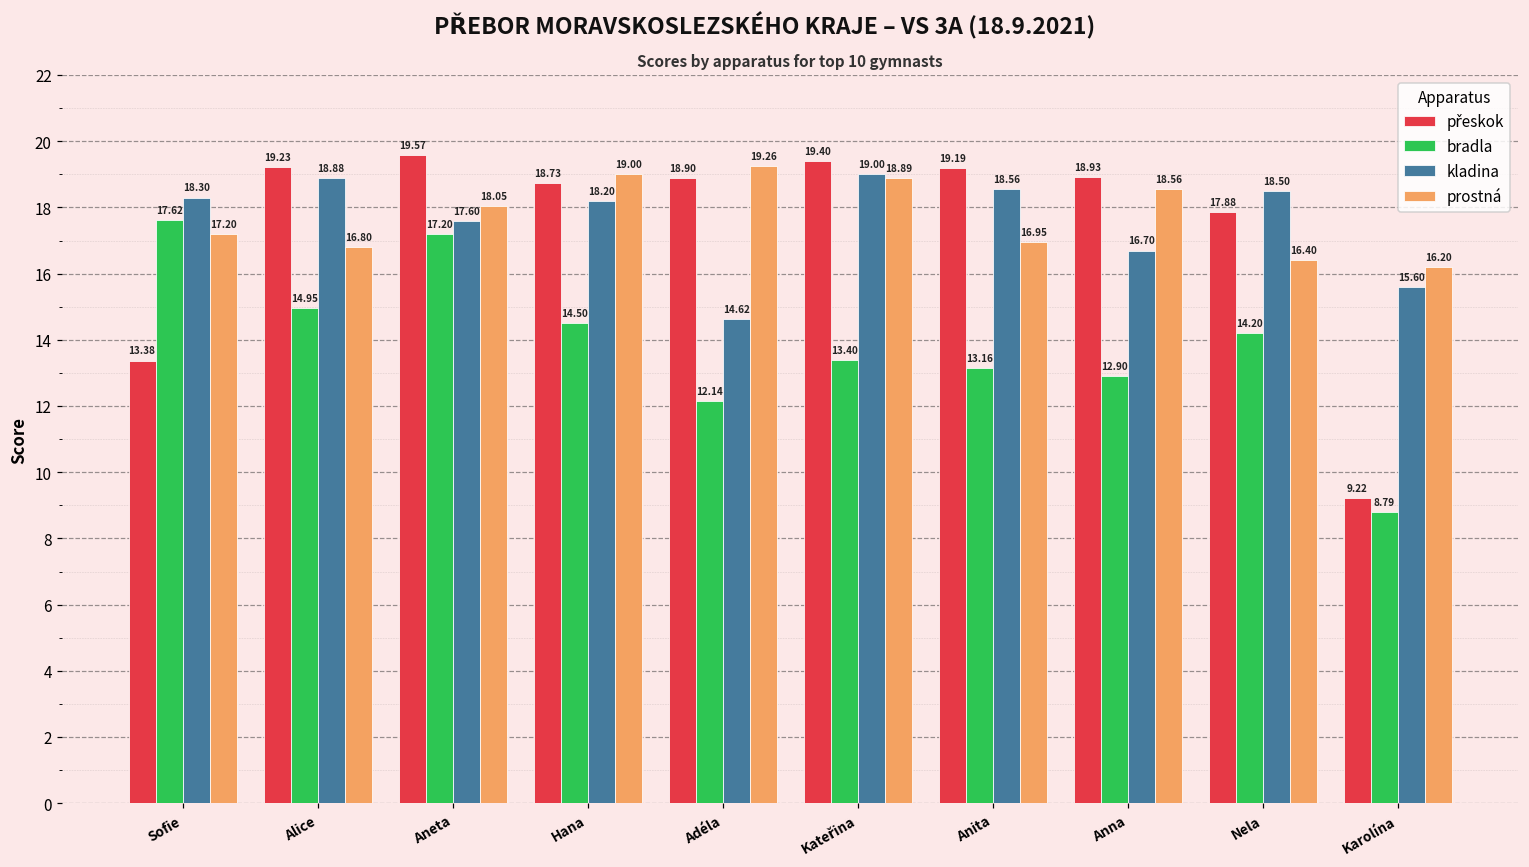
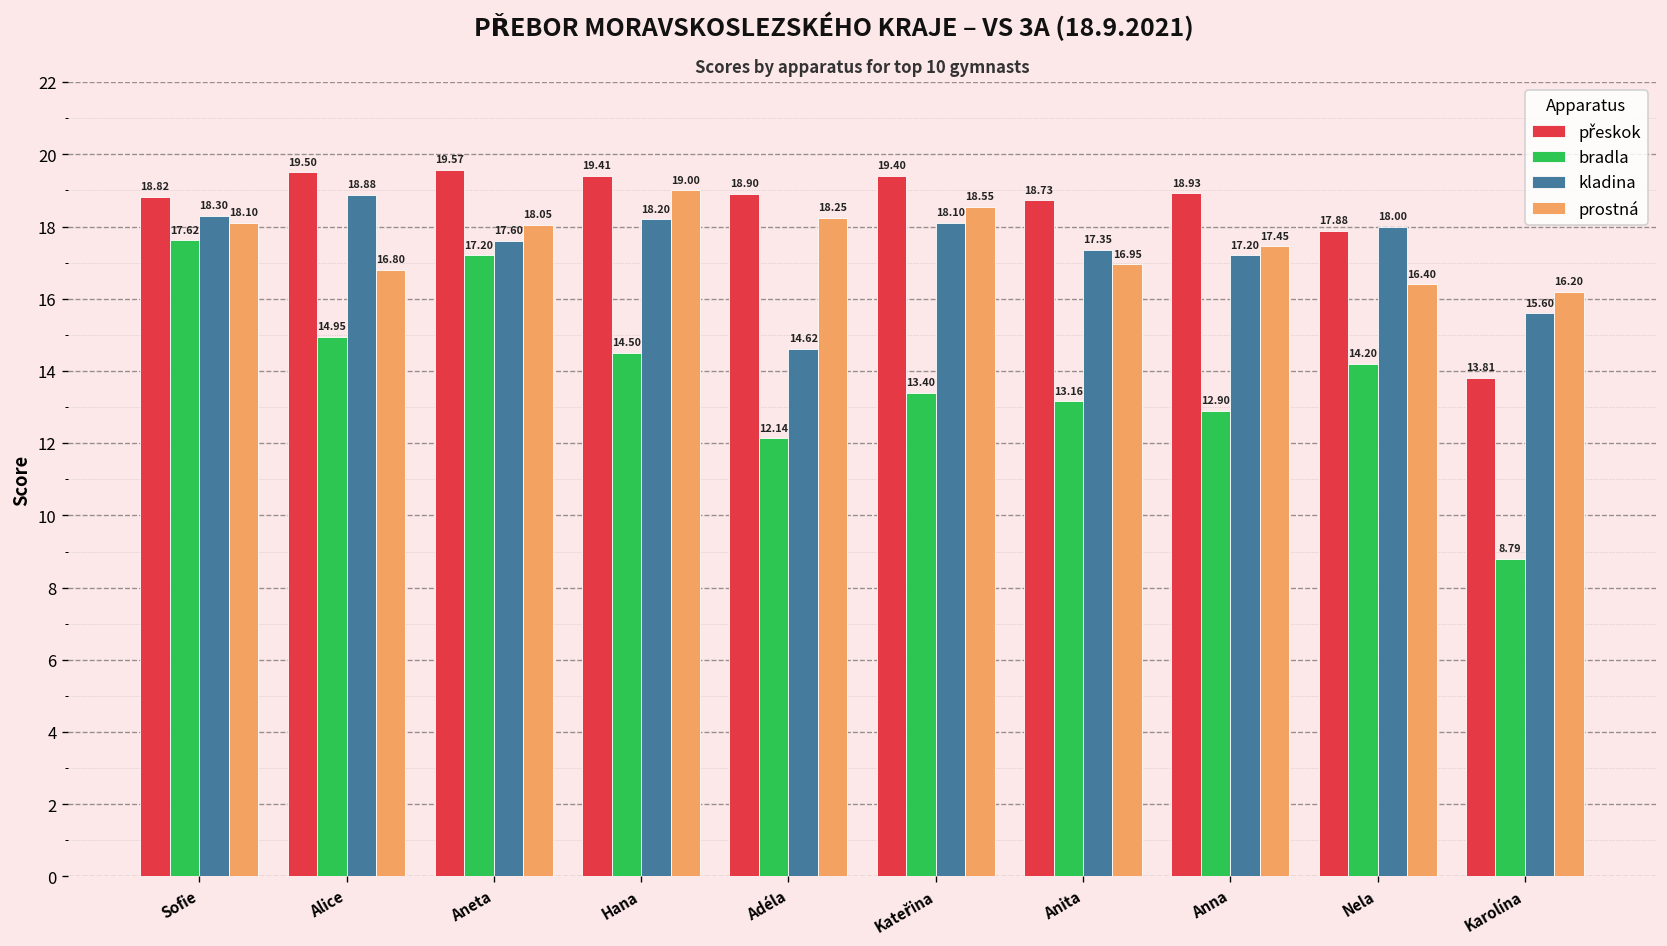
  {
    "přeskok": {
-     "Sofie": 13.38,
-     "Alice": 19.23,
+     "Sofie": 18.82,
+     "Alice": 19.50,
      "Aneta": 19.57,
-     "Hana": 18.73,
+     "Hana": 19.41,
      "Adéla": 18.90,
      "Kateřina": 19.40,
-     "Anita": 19.19,
+     "Anita": 18.73,
      "Anna": 18.93,
      "Nela": 17.88,
-     "Karolína": 9.22
+     "Karolína": 13.81
    },
    "bradla": {
      "Sofie": 17.62,
      "Alice": 14.95,
      "Aneta": 17.20,
      "Hana": 14.50,
      "Adéla": 12.14,
      "Kateřina": 13.40,
      "Anita": 13.16,
      "Anna": 12.90,
      "Nela": 14.20,
      "Karolína": 8.79
    },
    "kladina": {
      "Sofie": 18.30,
      "Alice": 18.88,
      "Aneta": 17.60,
      "Hana": 18.20,
      "Adéla": 14.62,
-     "Kateřina": 19.00,
-     "Anita": 18.56,
-     "Anna": 16.70,
-     "Nela": 18.50,
+     "Kateřina": 18.10,
+     "Anita": 17.35,
+     "Anna": 17.20,
+     "Nela": 18.00,
      "Karolína": 15.60
    },
    "prostná": {
-     "Sofie": 17.20,
+     "Sofie": 18.10,
      "Alice": 16.80,
      "Aneta": 18.05,
      "Hana": 19.00,
-     "Adéla": 19.26,
-     "Kateřina": 18.89,
+     "Adéla": 18.25,
+     "Kateřina": 18.55,
      "Anita": 16.95,
-     "Anna": 18.56,
+     "Anna": 17.45,
      "Nela": 16.40,
      "Karolína": 16.20
    }
  }
